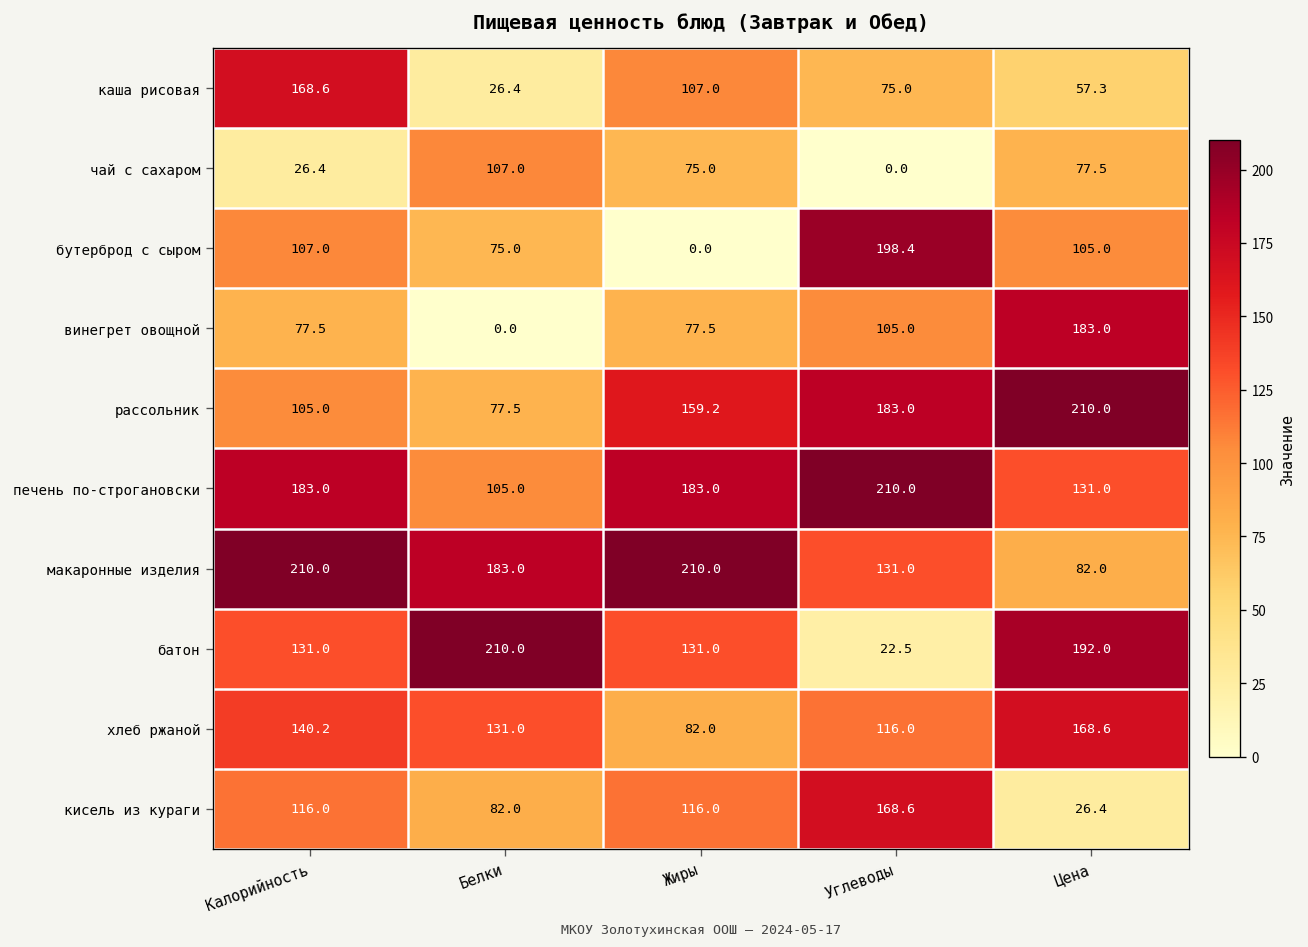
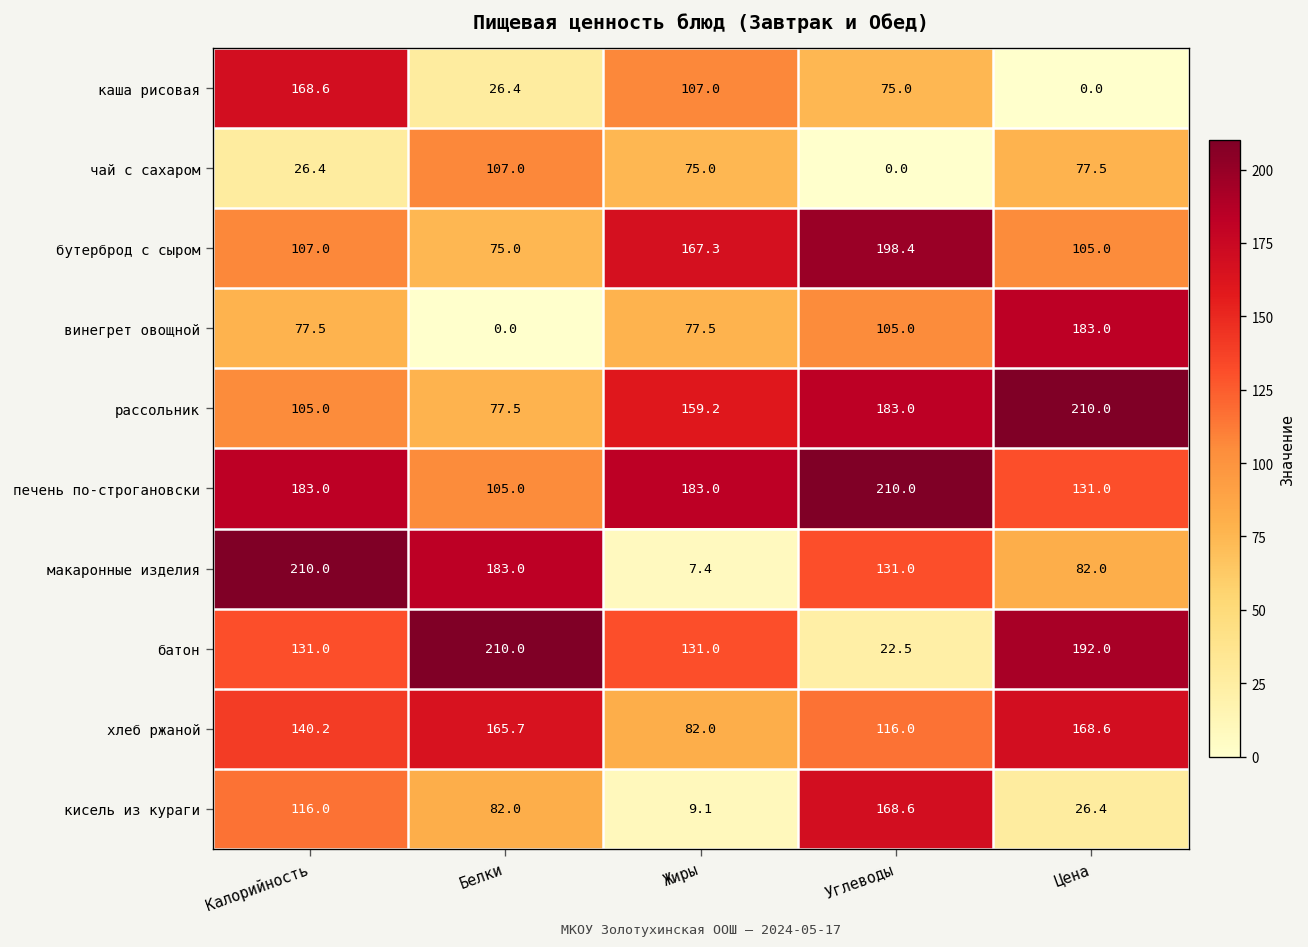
  {
    "каша рисовая": {
      "Калорийность": 168.6,
      "Белки": 26.4,
      "Жиры": 107.0,
      "Углеводы": 75.0,
-     "Цена": 57.3
+     "Цена": 0.0
    },
    "чай с сахаром": {
      "Калорийность": 26.4,
      "Белки": 107.0,
      "Жиры": 75.0,
      "Углеводы": 0.0,
      "Цена": 77.5
    },
    "бутерброд с сыром": {
      "Калорийность": 107.0,
      "Белки": 75.0,
-     "Жиры": 0.0,
+     "Жиры": 167.3,
      "Углеводы": 198.4,
      "Цена": 105.0
    },
    "винегрет овощной": {
      "Калорийность": 77.5,
      "Белки": 0.0,
      "Жиры": 77.5,
      "Углеводы": 105.0,
      "Цена": 183.0
    },
    "рассольник": {
      "Калорийность": 105.0,
      "Белки": 77.5,
      "Жиры": 159.2,
      "Углеводы": 183.0,
      "Цена": 210.0
    },
    "печень по-строгановски": {
      "Калорийность": 183.0,
      "Белки": 105.0,
      "Жиры": 183.0,
      "Углеводы": 210.0,
      "Цена": 131.0
    },
    "макаронные изделия": {
      "Калорийность": 210.0,
      "Белки": 183.0,
-     "Жиры": 210.0,
+     "Жиры": 7.4,
      "Углеводы": 131.0,
      "Цена": 82.0
    },
    "батон": {
      "Калорийность": 131.0,
      "Белки": 210.0,
      "Жиры": 131.0,
      "Углеводы": 22.5,
      "Цена": 192.0
    },
    "хлеб ржаной": {
      "Калорийность": 140.2,
-     "Белки": 131.0,
+     "Белки": 165.7,
      "Жиры": 82.0,
      "Углеводы": 116.0,
      "Цена": 168.6
    },
    "кисель из кураги": {
      "Калорийность": 116.0,
      "Белки": 82.0,
-     "Жиры": 116.0,
+     "Жиры": 9.1,
      "Углеводы": 168.6,
      "Цена": 26.4
    }
  }
